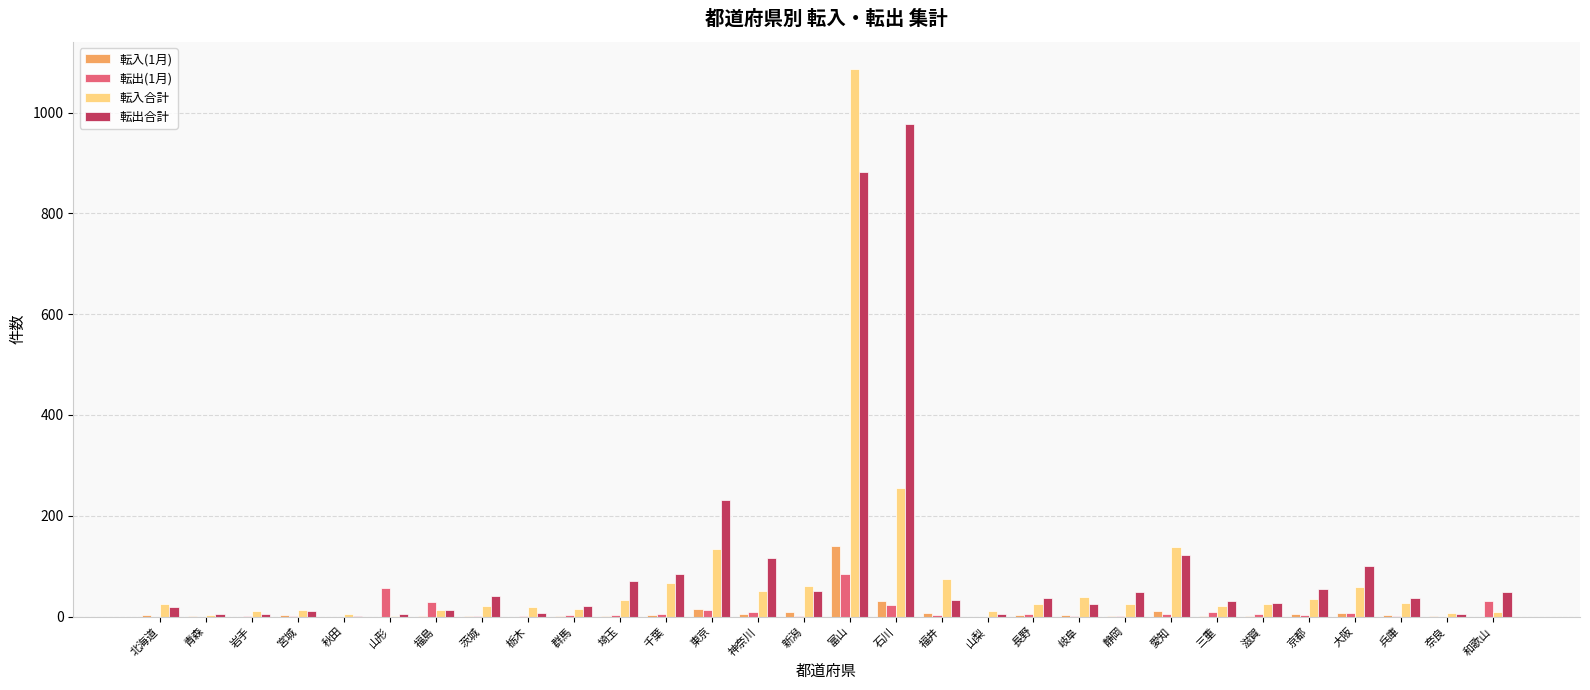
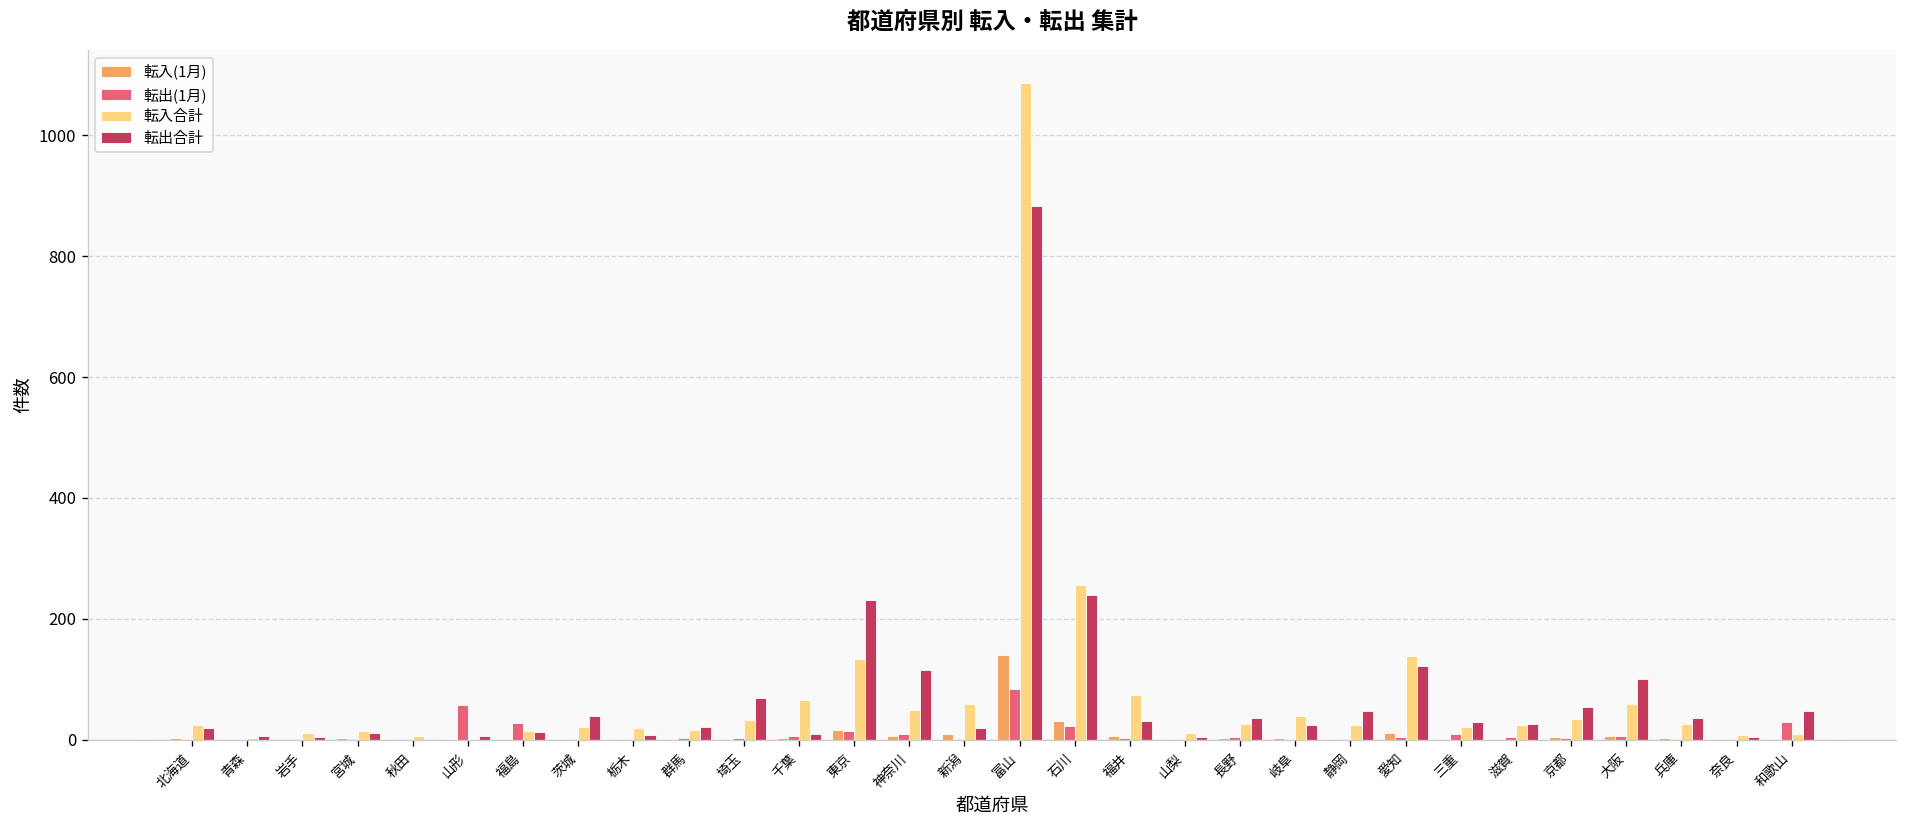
  {
    "転出(1月)": {
      "北海道": 0,
      "青森": 0,
      "秋田": 0,
      "山形": 60,
      "福島": 30,
      "千葉": 10,
      "東京": 10,
      "神奈川": 10,
      "富山": 90,
      "石川": 20,
      "山梨": 0,
      "長野": 10,
      "愛知": 10,
      "三重": 10,
      "滋賀": 10,
      "大阪": 10,
      "奈良": 0,
      "和歌山": 30
    },
    "転出合計": {
      "北海道": 20,
      "青森": 10,
      "岩手": 10,
      "宮城": 10,
      "山形": 10,
      "福島": 10,
      "茨城": 40,
      "栃木": 10,
      "群馬": 20,
      "埼玉": 70,
-     "千葉": 80,
+     "千葉": 10,
      "東京": 230,
      "神奈川": 120,
-     "新潟": 50,
+     "新潟": 20,
      "富山": 880,
-     "石川": 980,
+     "石川": 240,
      "福井": 30,
      "山梨": 10,
      "長野": 40,
      "岐阜": 30,
      "静岡": 50,
      "愛知": 120,
      "三重": 30,
      "滋賀": 30,
      "京都": 60,
      "大阪": 100,
      "兵庫": 40,
      "奈良": 10,
      "和歌山": 50
    }
  }
